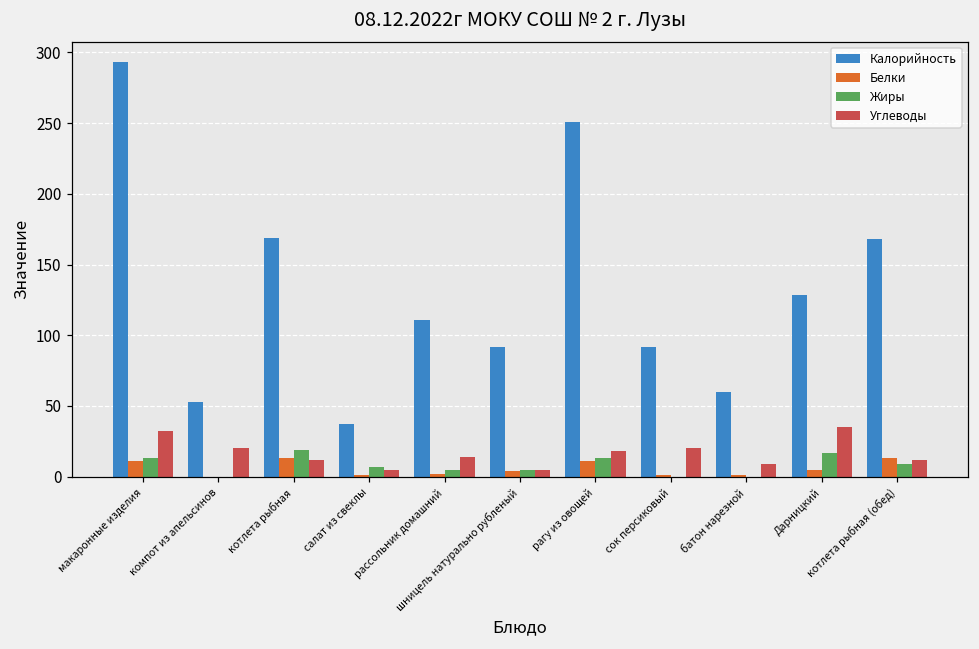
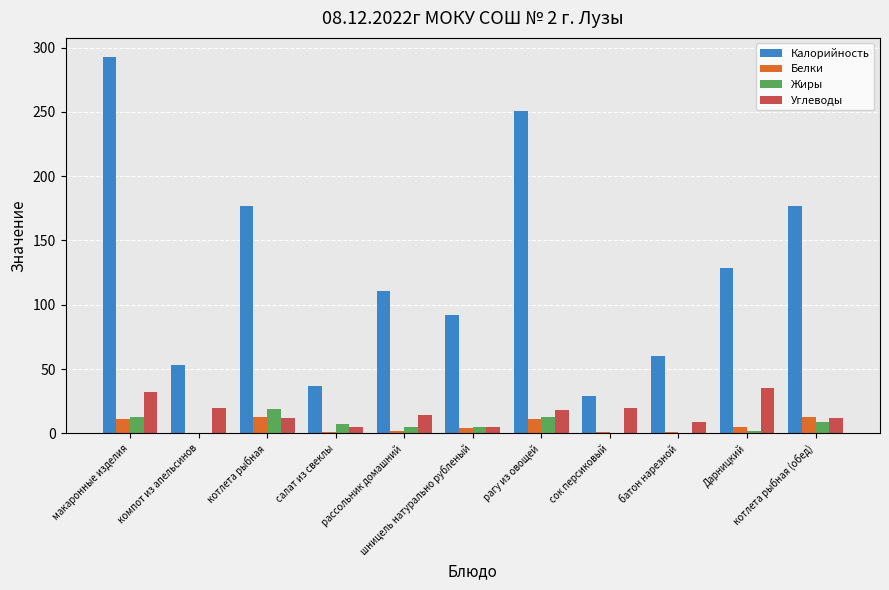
  {
    "Калорийность": {
      "макаронные изделия": 293,
      "компот из апельсинов": 53,
-     "котлета рыбная": 169,
+     "котлета рыбная": 177,
      "салат из свеклы": 37,
      "рассольник домашний": 111,
      "шницель натурально рубленый": 92,
      "рагу из овощей": 251,
-     "сок персиковый": 92,
+     "сок персиковый": 29,
      "батон нарезной": 60,
      "Дарницкий": 128,
-     "котлета рыбная (обед)": 168
+     "котлета рыбная (обед)": 177
    },
    "Жиры": {
      "макаронные изделия": 13,
      "компот из апельсинов": 0,
      "котлета рыбная": 19,
      "салат из свеклы": 7,
      "рассольник домашний": 5,
      "шницель натурально рубленый": 5,
      "рагу из овощей": 13,
      "сок персиковый": 0,
      "батон нарезной": 0,
-     "Дарницкий": 17,
+     "Дарницкий": 2,
      "котлета рыбная (обед)": 9
    }
  }
